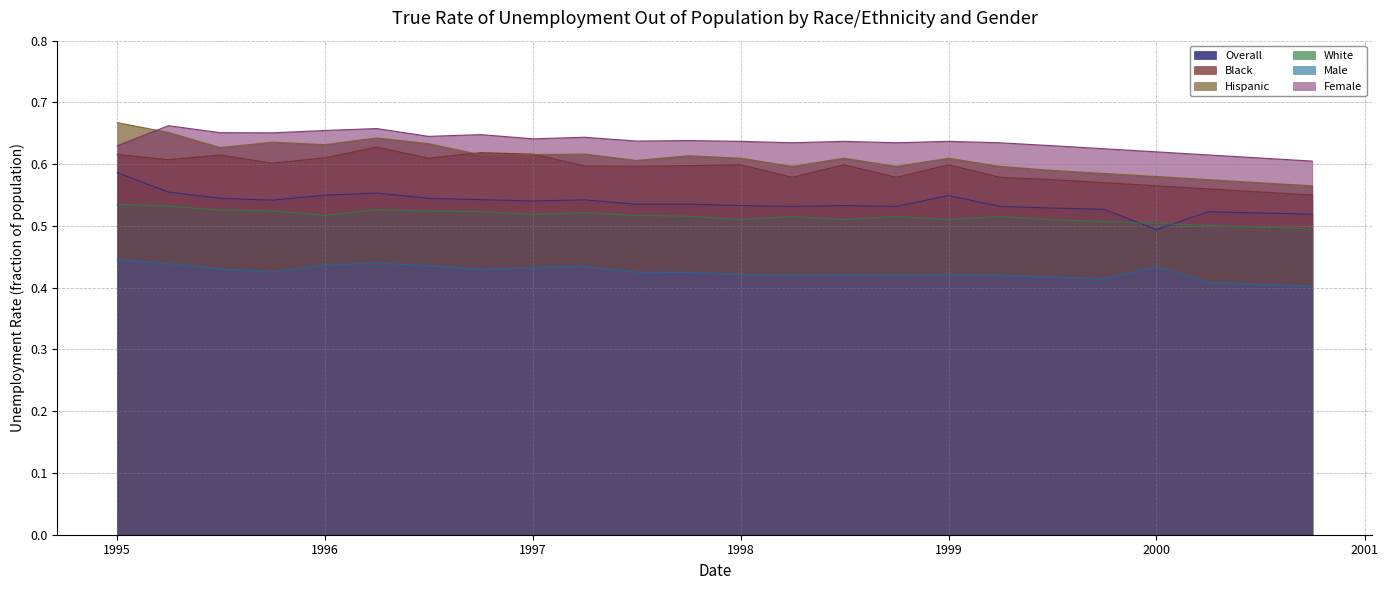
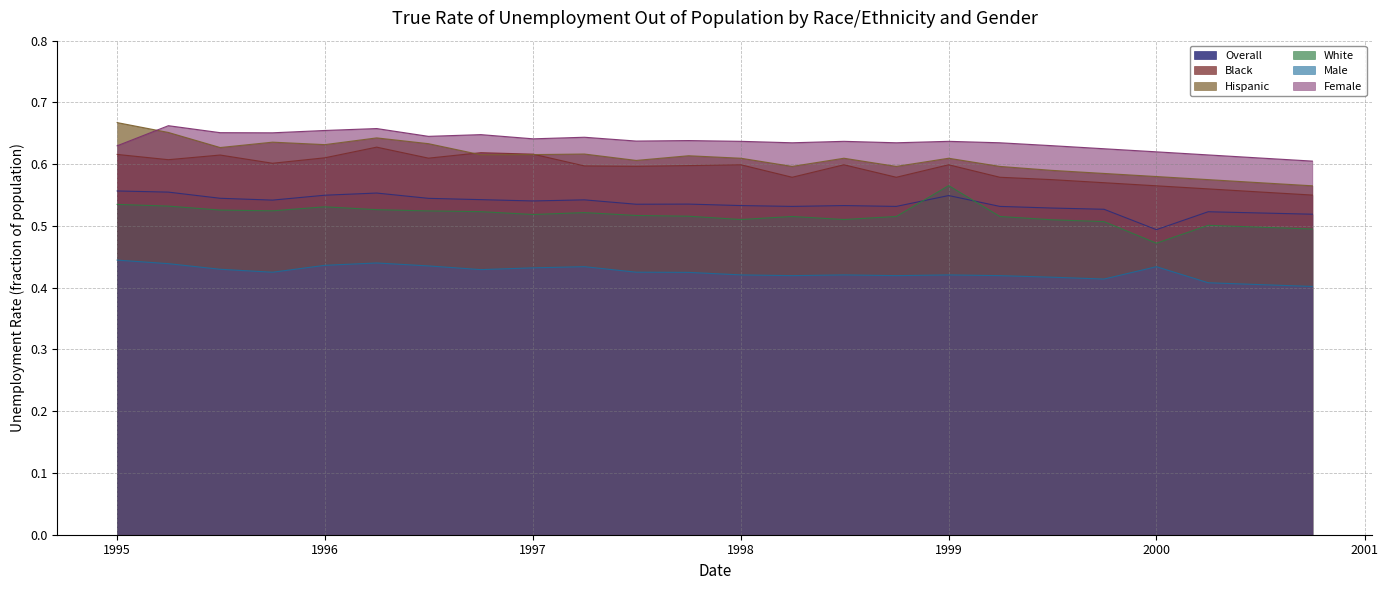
  {
    "Overall": {
-     "1995": 0.59,
+     "1995": 0.56,
      "1996": 0.55,
      "1997": 0.54,
      "1998": 0.53,
      "1999": 0.55,
      "2000": 0.49
    },
    "White": {
      "1995": 0.53,
-     "1996": 0.52,
+     "1996": 0.53,
      "1997": 0.52,
      "1998": 0.51,
-     "1999": 0.51,
-     "2000": 0.50
+     "1999": 0.57,
+     "2000": 0.47
    },
    "Male": {
      "1995": 0.44,
      "1996": 0.44,
      "1997": 0.43,
      "1998": 0.42,
      "1999": 0.42,
      "2000": 0.43
    },
    "Female": {
      "1995": 0.63,
      "1996": 0.65,
      "1997": 0.64,
      "1998": 0.64,
      "1999": 0.64,
      "2000": 0.62
    }
  }
